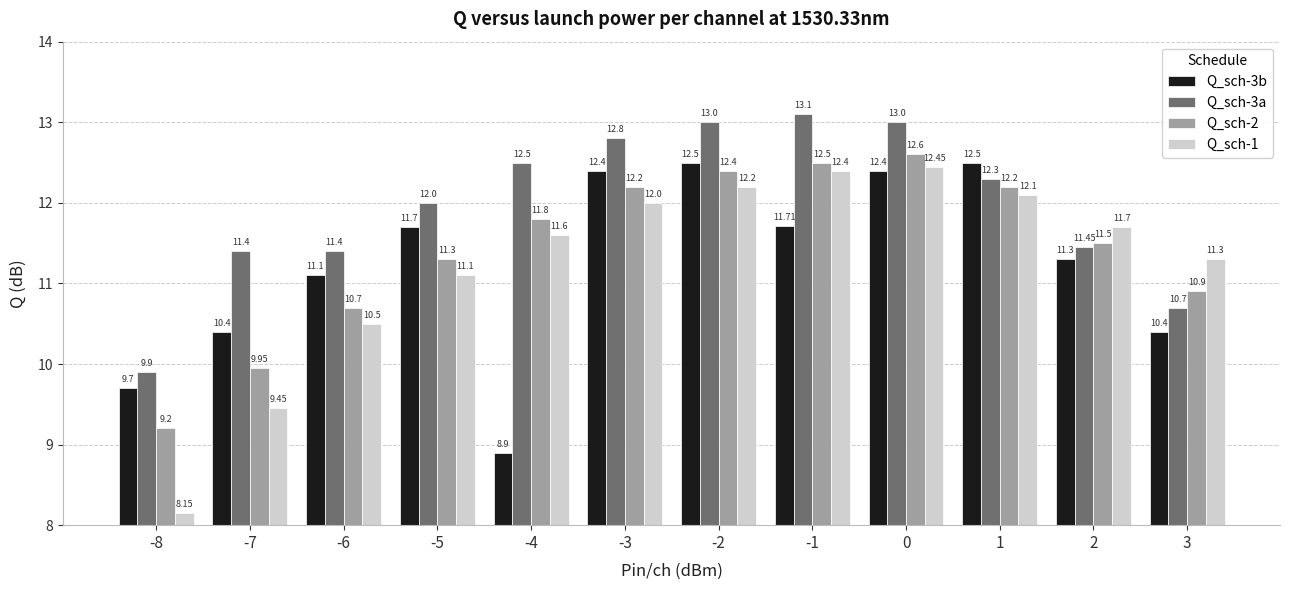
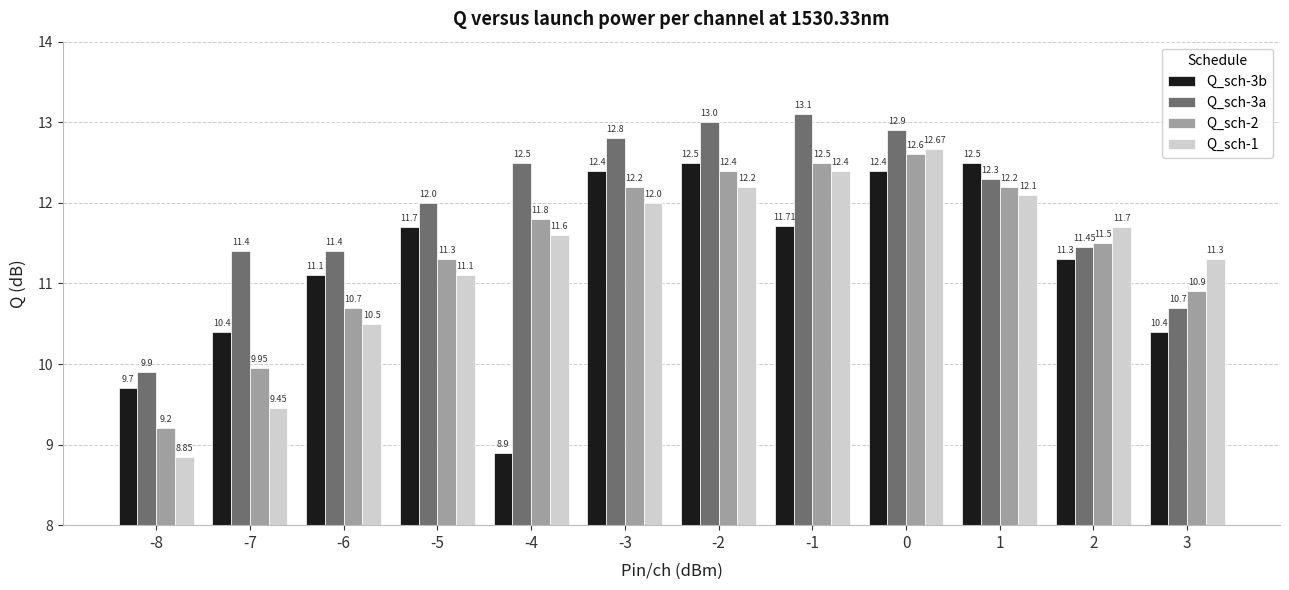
  {
    "Q_sch-3b": {
      "-8": 9.7,
      "-7": 10.4,
      "-6": 11.1,
      "-5": 11.7,
      "-4": 8.9,
      "-3": 12.4,
      "-2": 12.5,
      "-1": 11.71,
      "0": 12.4,
      "1": 12.5,
      "2": 11.3,
      "3": 10.4
    },
    "Q_sch-3a": {
      "-8": 9.9,
      "-7": 11.4,
      "-6": 11.4,
      "-5": 12.0,
      "-4": 12.5,
      "-3": 12.8,
      "-2": 13.0,
      "-1": 13.1,
-     "0": 13.0,
+     "0": 12.9,
      "1": 12.3,
      "2": 11.45,
      "3": 10.7
    },
    "Q_sch-2": {
      "-8": 9.2,
      "-7": 9.95,
      "-6": 10.7,
      "-5": 11.3,
      "-4": 11.8,
      "-3": 12.2,
      "-2": 12.4,
      "-1": 12.5,
      "0": 12.6,
      "1": 12.2,
      "2": 11.5,
      "3": 10.9
    },
    "Q_sch-1": {
-     "-8": 8.15,
+     "-8": 8.85,
      "-7": 9.45,
      "-6": 10.5,
      "-5": 11.1,
      "-4": 11.6,
      "-3": 12.0,
      "-2": 12.2,
      "-1": 12.4,
-     "0": 12.45,
+     "0": 12.67,
      "1": 12.1,
      "2": 11.7,
      "3": 11.3
    }
  }
